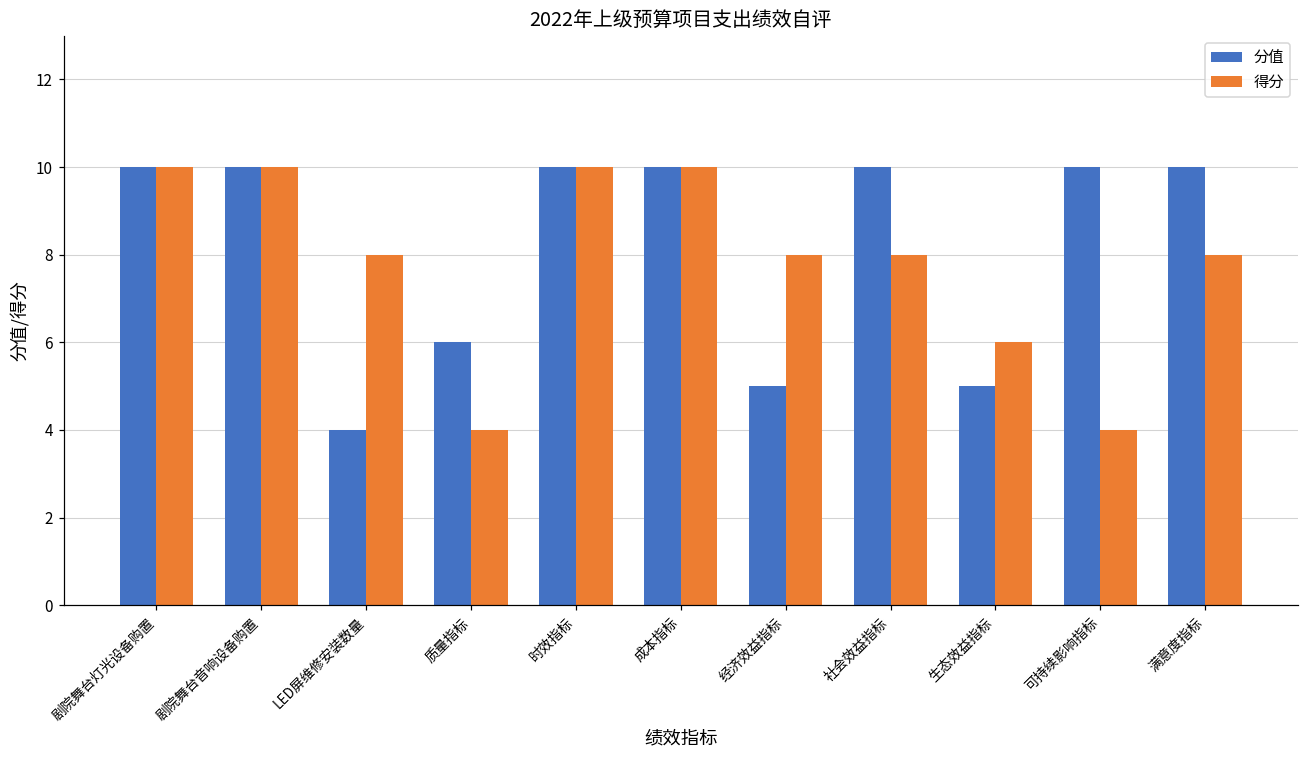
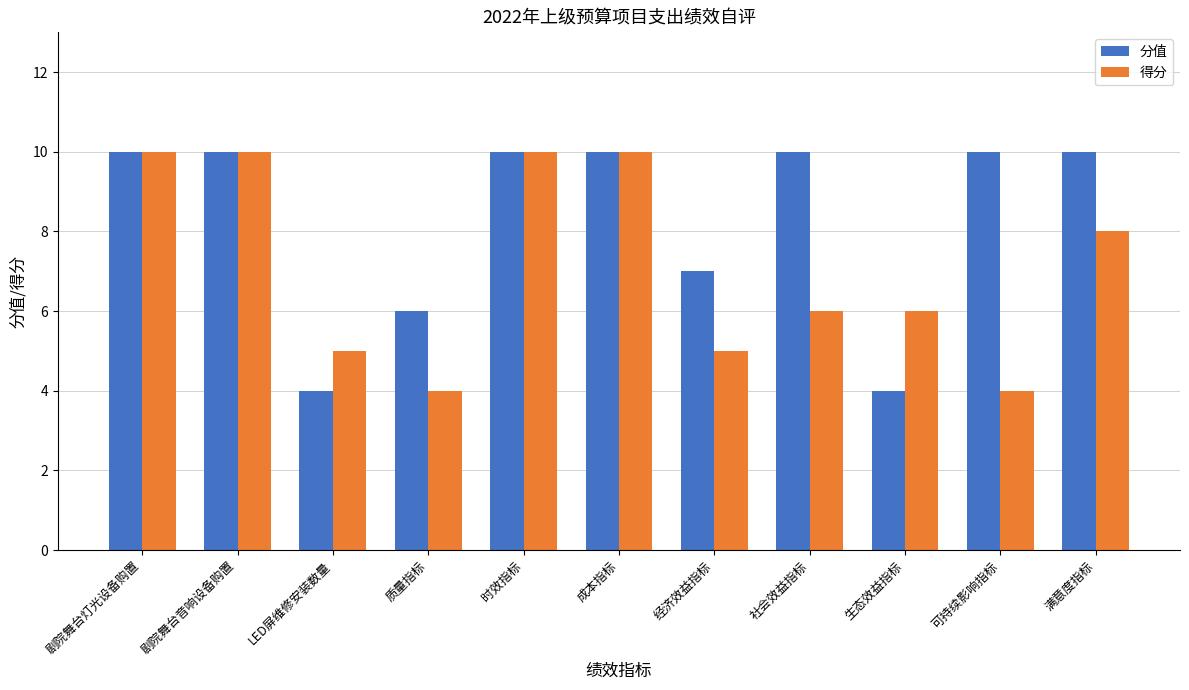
  {
    "分值": {
      "剧院舞台灯光设备购置": 10,
      "剧院舞台音响设备购置": 10,
      "LED屏维修安装数量": 4,
      "质量指标": 6,
      "时效指标": 10,
      "成本指标": 10,
-     "经济效益指标": 5,
+     "经济效益指标": 7,
      "社会效益指标": 10,
-     "生态效益指标": 5,
+     "生态效益指标": 4,
      "可持续影响指标": 10,
      "满意度指标": 10
    },
    "得分": {
      "剧院舞台灯光设备购置": 10,
      "剧院舞台音响设备购置": 10,
-     "LED屏维修安装数量": 8,
+     "LED屏维修安装数量": 5,
      "质量指标": 4,
      "时效指标": 10,
      "成本指标": 10,
-     "经济效益指标": 8,
-     "社会效益指标": 8,
+     "经济效益指标": 5,
+     "社会效益指标": 6,
      "生态效益指标": 6,
      "可持续影响指标": 4,
      "满意度指标": 8
    }
  }
